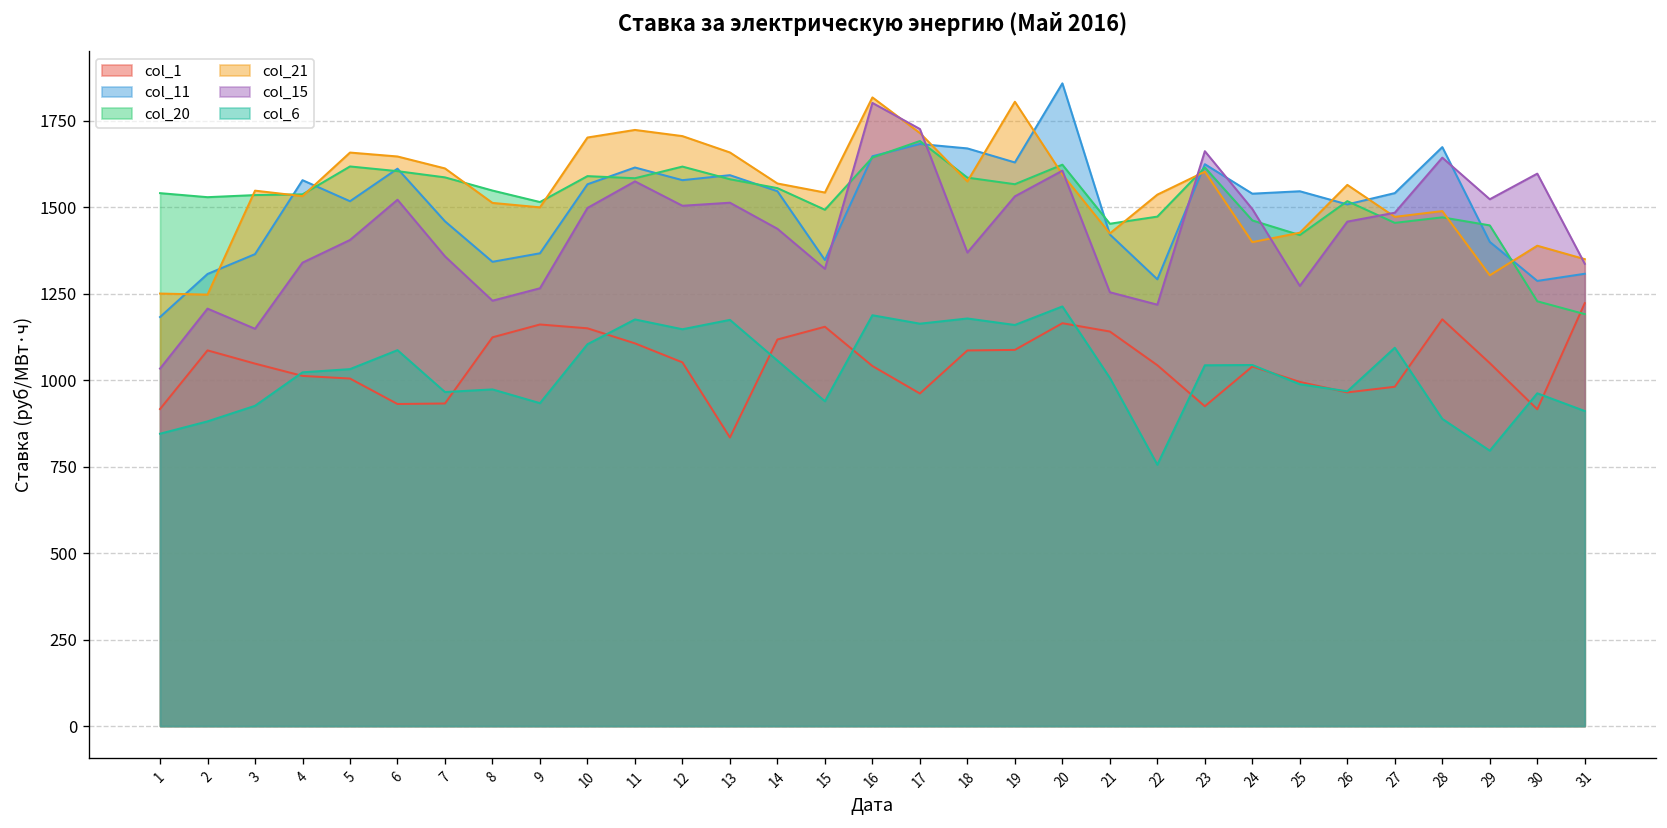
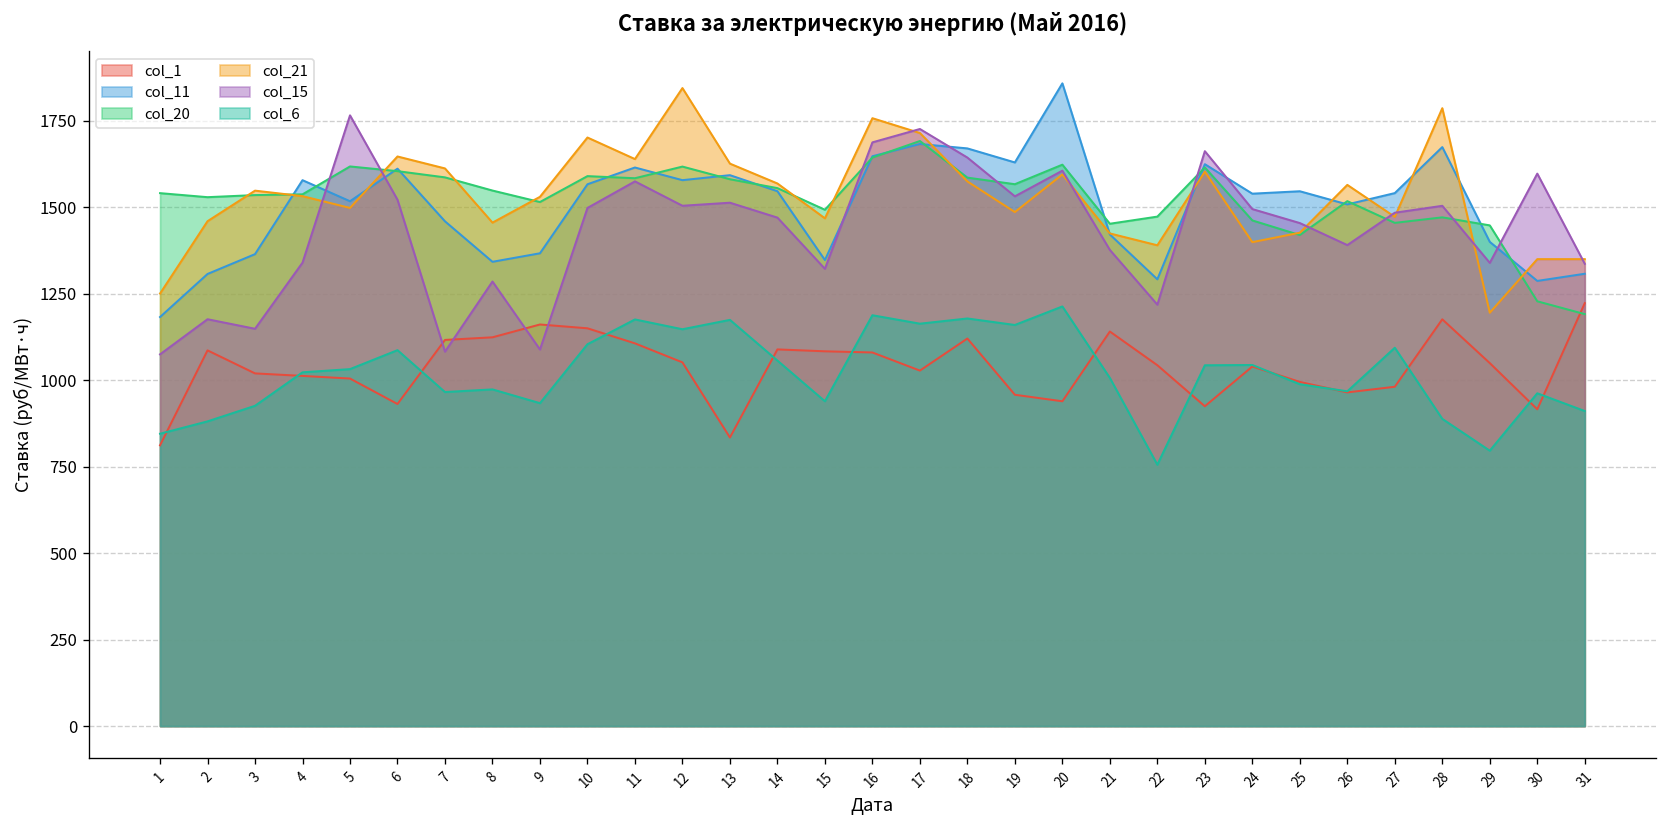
  {
    "col_1": {
-     "1": 920,
+     "1": 810,
      "2": 1090,
-     "3": 1050,
+     "3": 1020,
      "4": 1010,
      "5": 1000,
      "6": 930,
-     "7": 930,
+     "7": 1120,
      "8": 1120,
      "9": 1160,
      "10": 1150,
      "11": 1110,
      "12": 1050,
      "13": 830,
-     "14": 1120,
-     "15": 1150,
-     "16": 1040,
-     "17": 960,
-     "18": 1090,
-     "19": 1090,
-     "20": 1160,
+     "14": 1090,
+     "15": 1080,
+     "16": 1080,
+     "17": 1030,
+     "18": 1120,
+     "19": 960,
+     "20": 940,
      "21": 1140,
      "22": 1040,
      "23": 920,
      "27": 980,
      "28": 1180,
      "29": 1050,
      "30": 920,
      "31": 1220
    },
    "col_21": {
      "1": 1250,
-     "2": 1250,
+     "2": 1460,
      "3": 1550,
-     "5": 1660,
+     "5": 1500,
      "6": 1650,
      "7": 1610,
-     "8": 1510,
-     "9": 1500,
+     "8": 1460,
+     "9": 1530,
      "10": 1700,
-     "11": 1720,
-     "12": 1710,
-     "13": 1660,
+     "11": 1640,
+     "12": 1840,
+     "13": 1630,
      "14": 1570,
-     "15": 1540,
-     "16": 1820,
+     "15": 1470,
+     "16": 1760,
      "17": 1710,
      "18": 1570,
-     "19": 1800,
+     "19": 1490,
      "20": 1590,
-     "22": 1540,
+     "22": 1390,
      "23": 1600,
      "24": 1400,
      "26": 1560,
      "27": 1470,
-     "28": 1490,
-     "29": 1300,
-     "30": 1390,
+     "28": 1790,
+     "29": 1190,
+     "30": 1350,
      "31": 1350
    },
    "col_15": {
-     "1": 1030,
-     "2": 1210,
+     "1": 1070,
+     "2": 1180,
      "3": 1150,
      "4": 1340,
-     "5": 1410,
+     "5": 1770,
      "6": 1520,
-     "7": 1360,
-     "8": 1230,
-     "9": 1270,
+     "7": 1080,
+     "8": 1290,
+     "9": 1090,
      "10": 1500,
      "11": 1570,
      "12": 1500,
      "13": 1510,
-     "14": 1440,
+     "14": 1470,
      "15": 1320,
-     "16": 1800,
+     "16": 1690,
      "17": 1730,
-     "18": 1370,
+     "18": 1640,
      "19": 1530,
      "20": 1610,
-     "21": 1250,
+     "21": 1380,
      "22": 1220,
      "23": 1660,
      "24": 1490,
-     "25": 1270,
-     "26": 1460,
+     "25": 1450,
+     "26": 1390,
      "27": 1480,
-     "28": 1640,
-     "29": 1520,
+     "28": 1500,
+     "29": 1340,
      "30": 1600,
      "31": 1340
    }
  }
